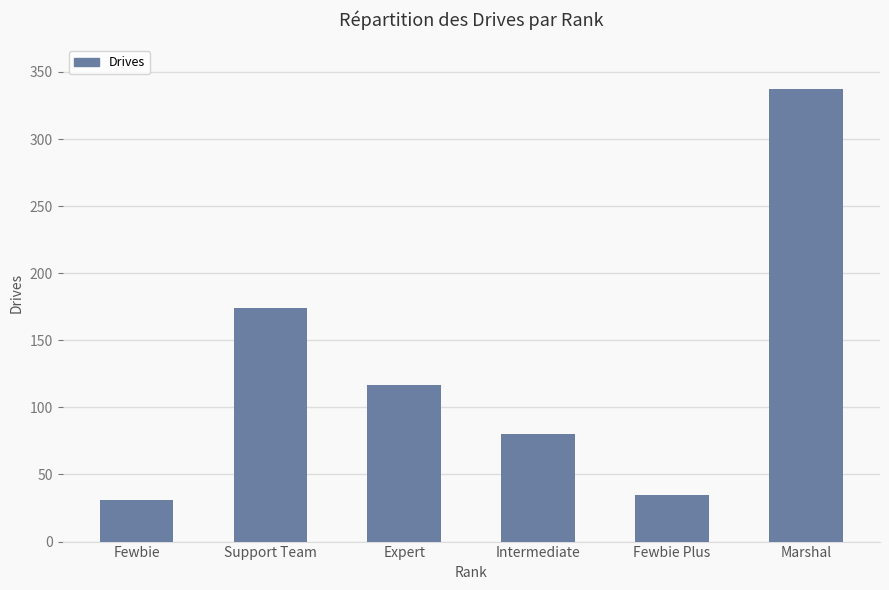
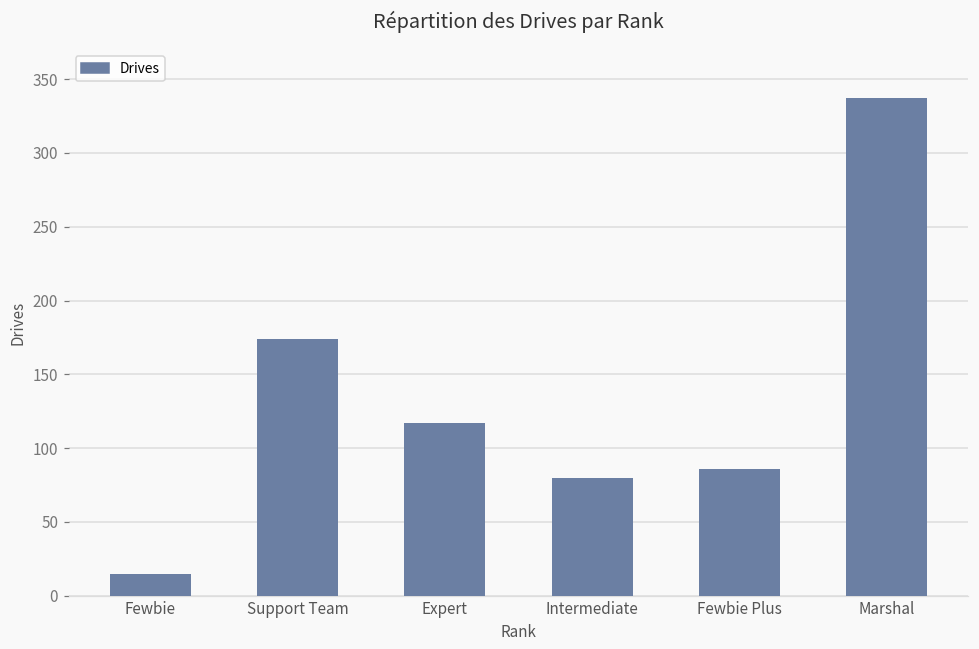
  {
-   "Fewbie": 31,
+   "Fewbie": 15,
    "Support Team": 174,
    "Expert": 117,
    "Intermediate": 80,
-   "Fewbie Plus": 35,
+   "Fewbie Plus": 86,
    "Marshal": 337
  }
